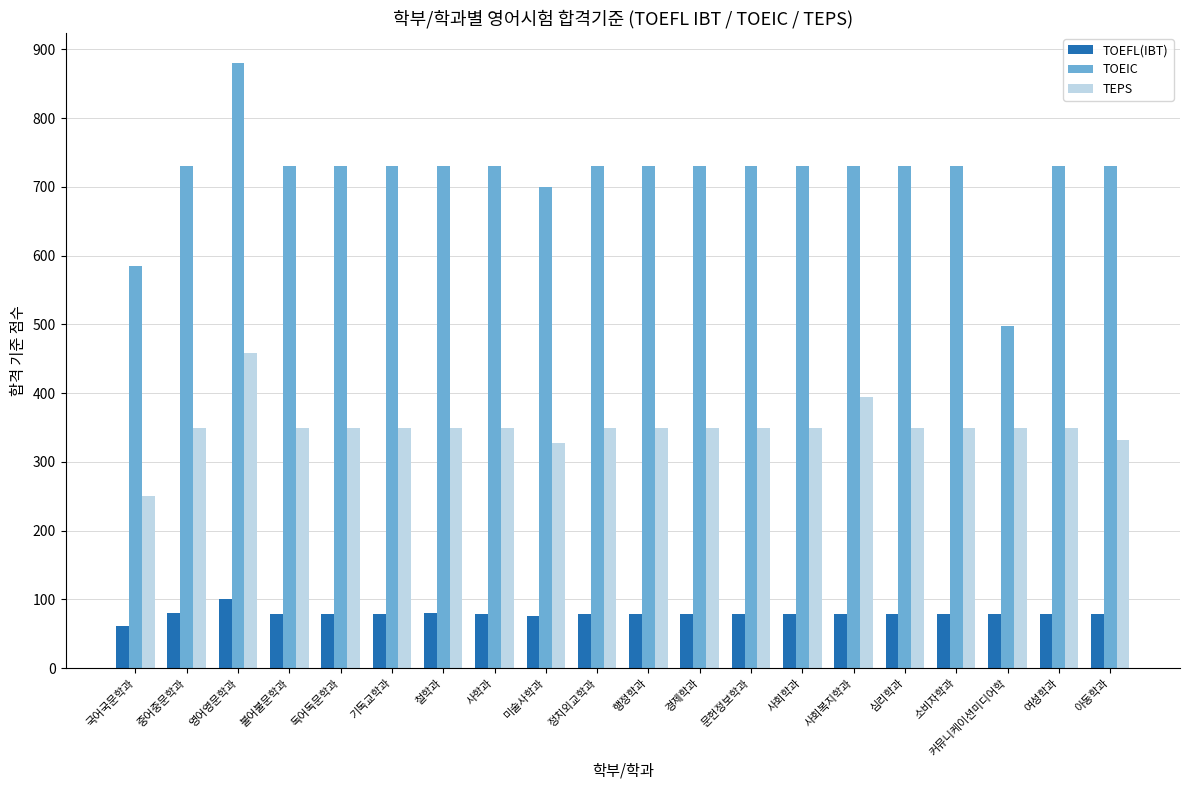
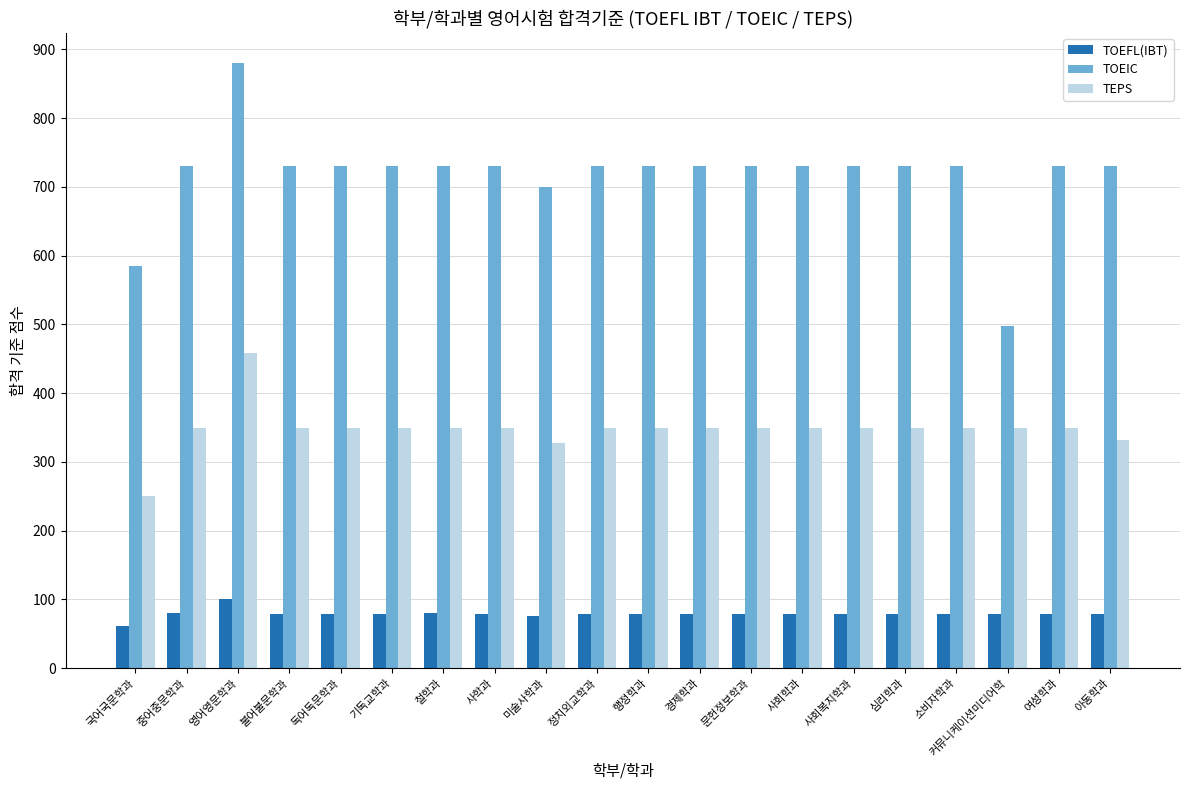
  {
    "TOEFL(IBT)": {
      "국어국문학과": 60,
      "중어중문학과": 80,
      "영어영문학과": 100,
      "불어불문학과": 80,
      "독어독문학과": 80,
      "기독교학과": 80,
      "철학과": 80,
      "사학과": 80,
      "미술사학과": 80,
      "정치외교학과": 80,
      "행정학과": 80,
      "경제학과": 80,
      "문헌정보학과": 80,
      "사회학과": 80,
      "사회복지학과": 80,
      "심리학과": 80,
      "소비자학과": 80,
      "커뮤니케이션미디어학": 80,
      "여성학과": 80,
      "아동학과": 80
    },
    "TOEIC": {
      "국어국문학과": 590,
      "중어중문학과": 730,
      "영어영문학과": 880,
      "불어불문학과": 730,
      "독어독문학과": 730,
      "기독교학과": 730,
      "철학과": 730,
      "사학과": 730,
      "미술사학과": 700,
      "정치외교학과": 730,
      "행정학과": 730,
      "경제학과": 730,
      "문헌정보학과": 730,
      "사회학과": 730,
      "사회복지학과": 730,
      "심리학과": 730,
      "소비자학과": 730,
      "커뮤니케이션미디어학": 500,
      "여성학과": 730,
      "아동학과": 730
    },
    "TEPS": {
      "국어국문학과": 250,
      "중어중문학과": 350,
      "영어영문학과": 460,
      "불어불문학과": 350,
      "독어독문학과": 350,
      "기독교학과": 350,
      "철학과": 350,
      "사학과": 350,
      "미술사학과": 330,
      "정치외교학과": 350,
      "행정학과": 350,
      "경제학과": 350,
      "문헌정보학과": 350,
      "사회학과": 350,
-     "사회복지학과": 390,
+     "사회복지학과": 350,
      "심리학과": 350,
      "소비자학과": 350,
      "커뮤니케이션미디어학": 350,
      "여성학과": 350,
      "아동학과": 330
    }
  }
